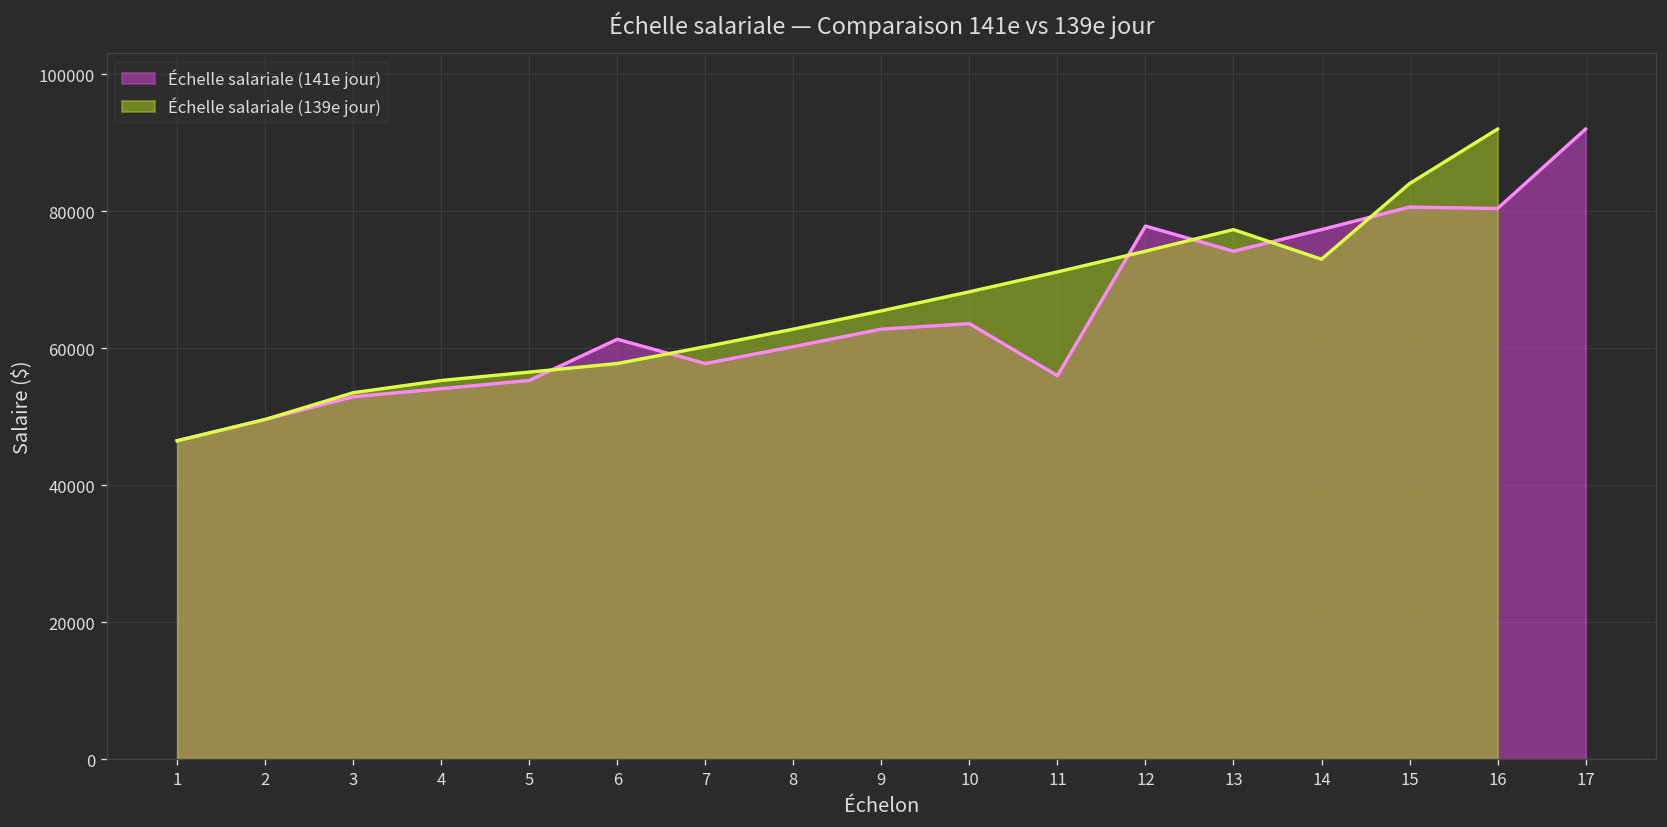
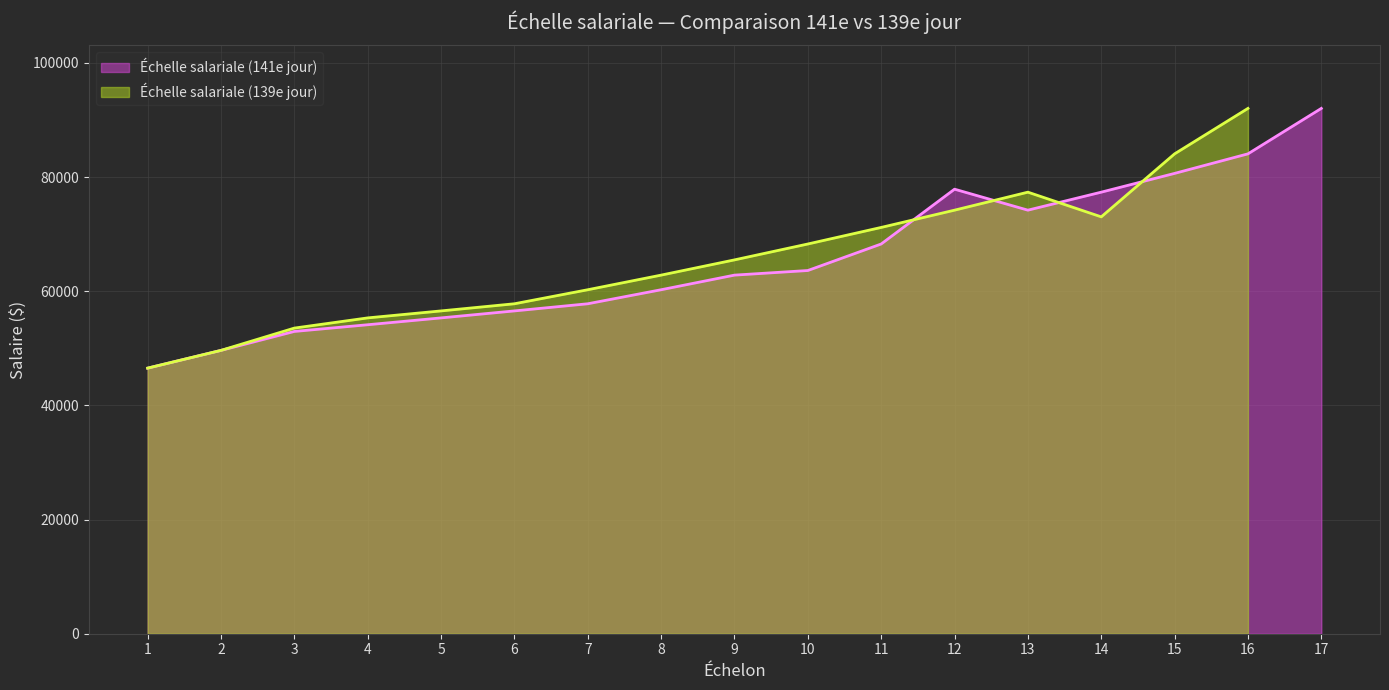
  {
    "Échelle salariale (141e jour)": {
      "3": 53000,
      "4": 54000,
      "5": 55000,
-     "6": 61000,
+     "6": 57000,
      "7": 58000,
      "8": 60000,
      "9": 63000,
      "10": 64000,
-     "11": 56000,
+     "11": 68000,
      "12": 78000,
      "13": 74000,
      "14": 77000,
      "15": 81000,
-     "16": 80000,
+     "16": 84000,
      "17": 92000
    },
    "Échelle salariale (139e jour)": {
      "3": 54000,
      "4": 55000,
      "5": 57000,
      "6": 58000,
      "7": 60000,
      "8": 63000,
      "9": 65000,
      "10": 68000,
      "11": 71000,
      "12": 74000,
      "13": 77000,
      "14": 73000,
      "15": 84000,
      "16": 92000
    }
  }
